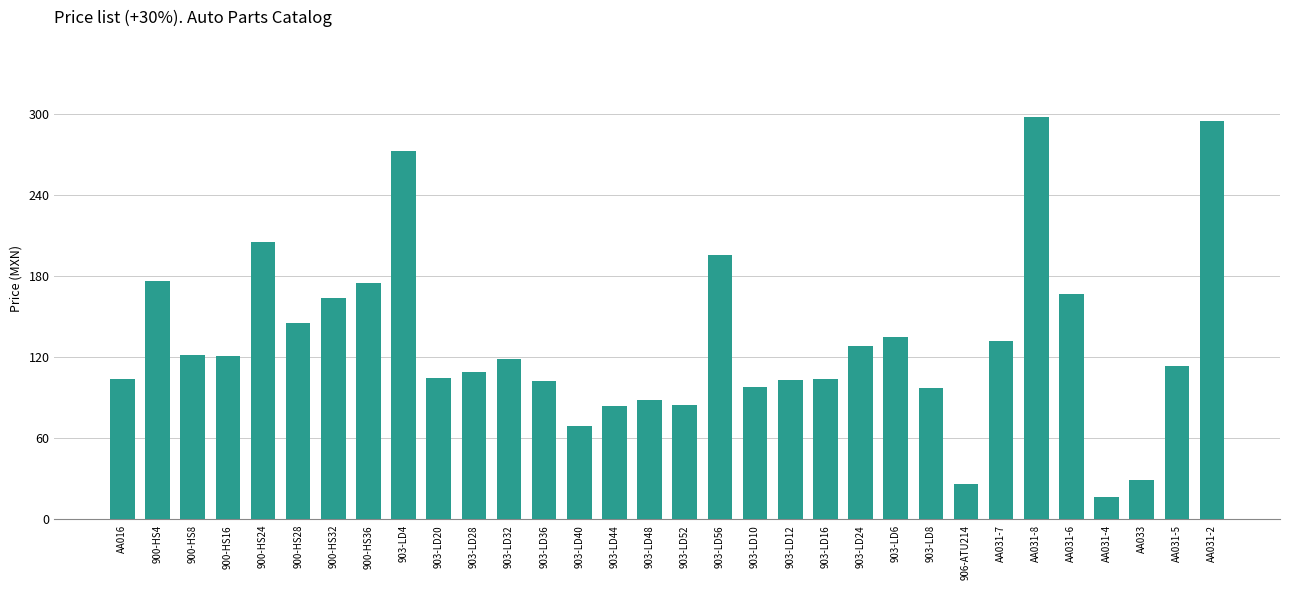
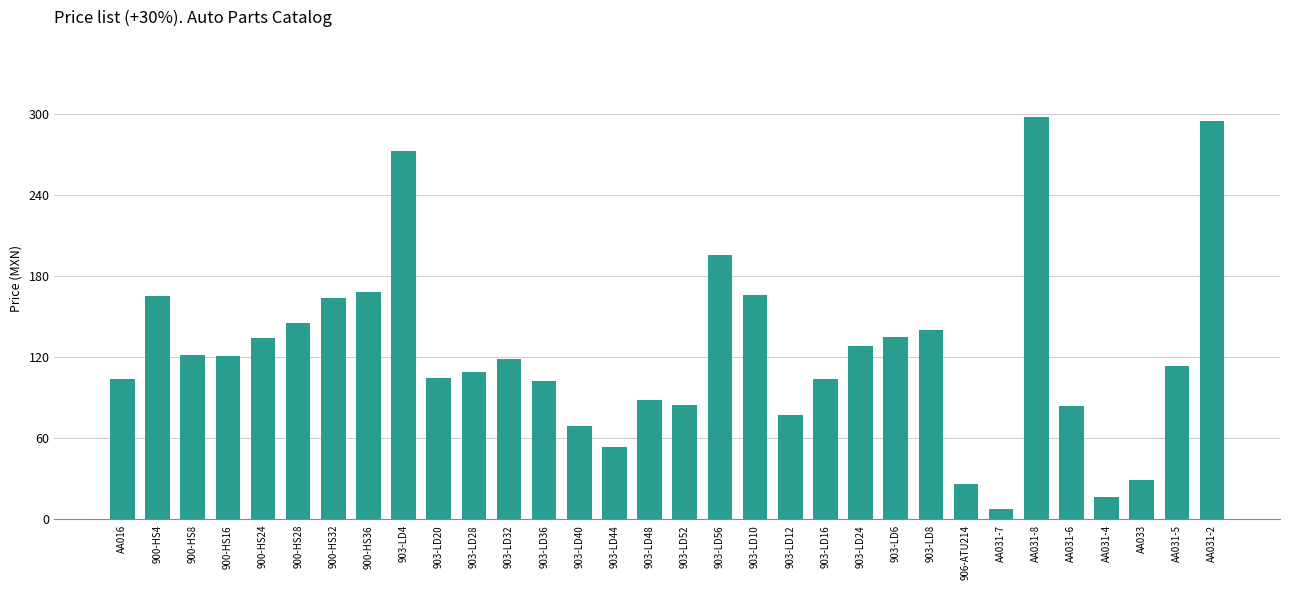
  {
    "AA016": 104,
-   "900-HS4": 176,
+   "900-HS4": 166,
    "900-HS8": 122,
    "900-HS16": 121,
-   "900-HS24": 205,
+   "900-HS24": 134,
    "900-HS28": 145,
    "900-HS32": 164,
-   "900-HS36": 175,
+   "900-HS36": 168,
    "903-LD4": 273,
    "903-LD20": 105,
    "903-LD28": 109,
    "903-LD32": 119,
    "903-LD36": 103,
    "903-LD40": 69,
-   "903-LD44": 84,
+   "903-LD44": 53,
    "903-LD48": 88,
    "903-LD52": 85,
    "903-LD56": 196,
-   "903-LD10": 98,
-   "903-LD12": 103,
+   "903-LD10": 166,
+   "903-LD12": 77,
    "903-LD16": 104,
    "903-LD24": 128,
    "903-LD6": 135,
-   "903-LD8": 97,
+   "903-LD8": 140,
    "906-ATU214": 26,
-   "AA031-7": 132,
+   "AA031-7": 8,
    "AA031-8": 298,
-   "AA031-6": 167,
+   "AA031-6": 84,
    "AA031-4": 17,
    "AA033": 30,
    "AA031-5": 114,
    "AA031-2": 295
  }
